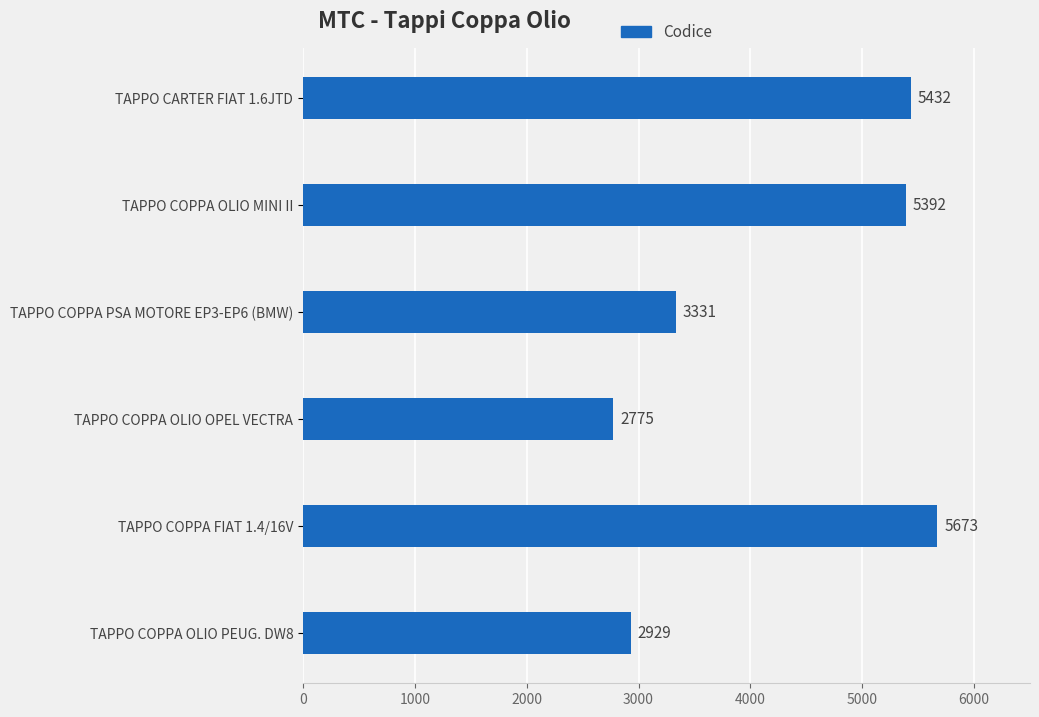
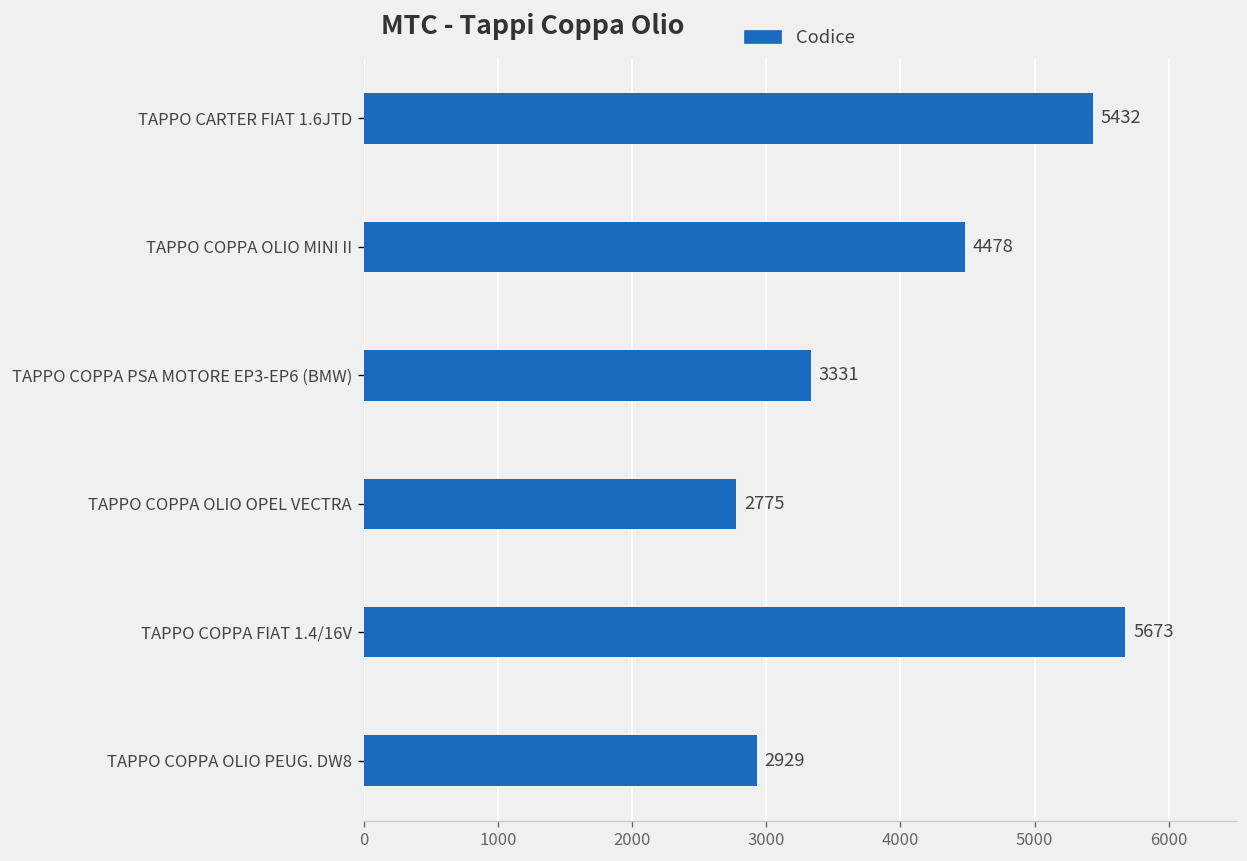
  {
    "TAPPO CARTER FIAT 1.6JTD": 5432,
-   "TAPPO COPPA OLIO MINI II": 5392,
+   "TAPPO COPPA OLIO MINI II": 4478,
    "TAPPO COPPA PSA MOTORE EP3-EP6 (BMW)": 3331,
    "TAPPO COPPA OLIO OPEL VECTRA": 2775,
    "TAPPO COPPA FIAT 1.4/16V": 5673,
    "TAPPO COPPA OLIO PEUG. DW8": 2929
  }
